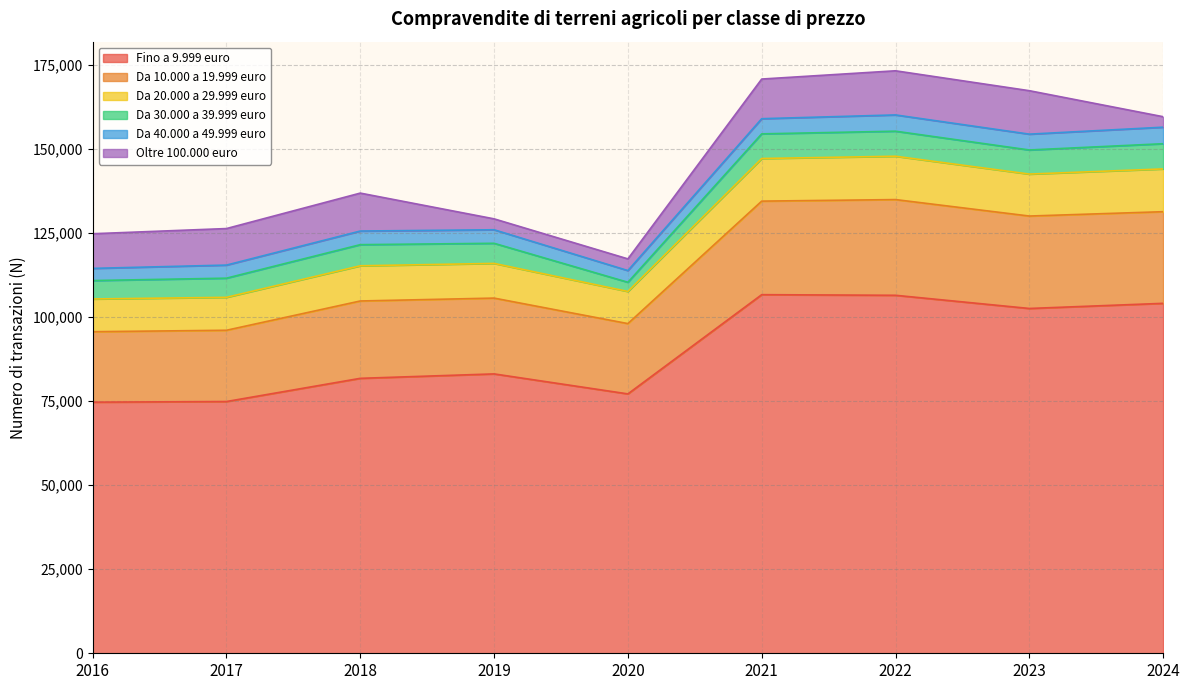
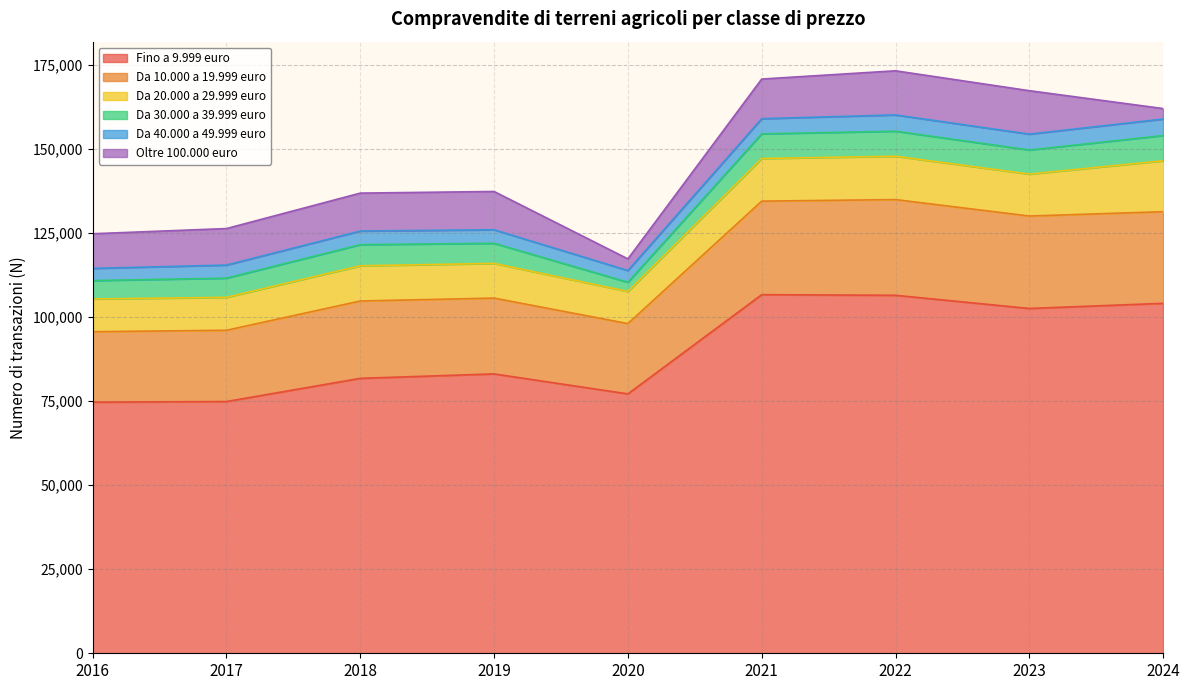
  {
    "Da 20.000 a 29.999 euro": {
      "2016": "10,000",
      "2017": "10,000",
      "2018": "10,000",
      "2019": "10,000",
      "2020": "10,000",
      "2021": "13,000",
      "2022": "13,000",
      "2023": "12,000",
-     "2024": "13,000"
+     "2024": "15,000"
    },
    "Da 30.000 a 39.999 euro": {
      "2016": "5,000",
      "2017": "6,000",
      "2018": "6,000",
      "2019": "6,000",
      "2020": "3,000",
      "2021": "7,000",
      "2022": "7,000",
      "2023": "7,000",
      "2024": "7,000"
    },
    "Da 40.000 a 49.999 euro": {
      "2016": "4,000",
      "2017": "4,000",
      "2018": "4,000",
      "2019": "4,000",
      "2020": "3,000",
      "2021": "5,000",
      "2022": "5,000",
      "2023": "5,000",
      "2024": "5,000"
    },
    "Oltre 100.000 euro": {
      "2016": "10,000",
      "2017": "11,000",
      "2018": "11,000",
-     "2019": "3,000",
+     "2019": "11,000",
      "2020": "3,000",
      "2021": "12,000",
      "2022": "13,000",
      "2023": "13,000",
      "2024": "3,000"
    }
  }
